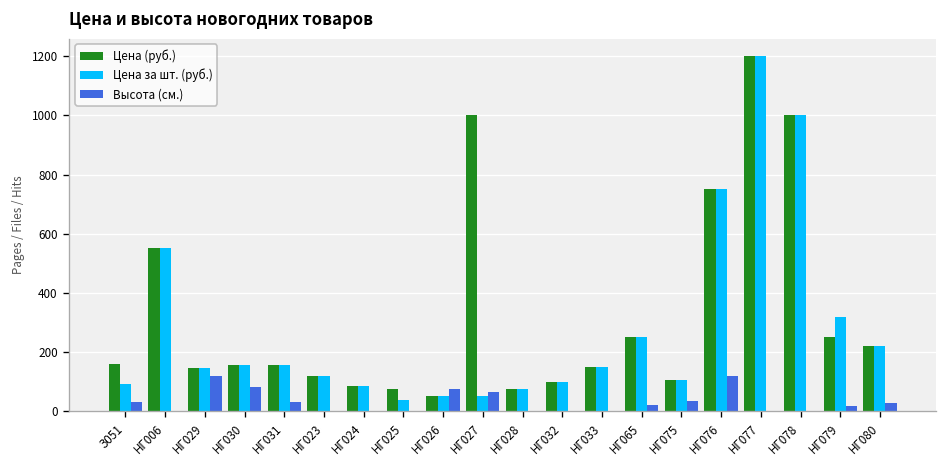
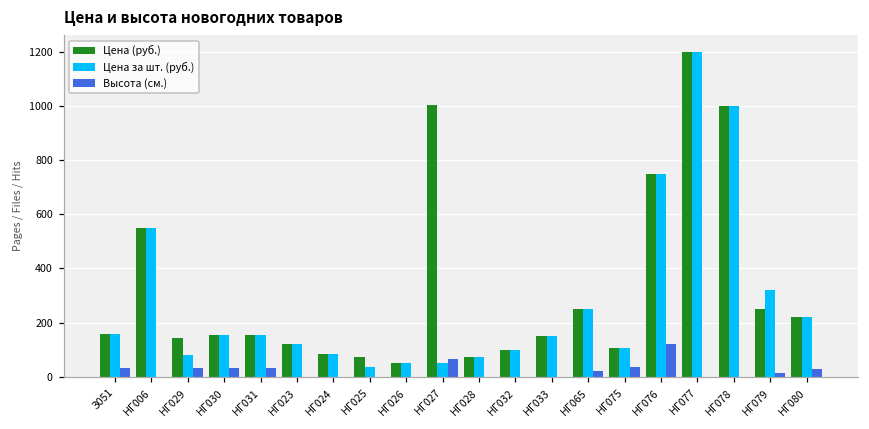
  {
    "Цена (руб.)": {
      "З051": 160,
      "НГ006": 550,
      "НГ029": 150,
      "НГ030": 160,
      "НГ031": 160,
      "НГ023": 120,
      "НГ024": 90,
      "НГ025": 80,
      "НГ026": 50,
      "НГ027": 1000,
      "НГ028": 80,
      "НГ032": 100,
      "НГ033": 150,
      "НГ065": 250,
      "НГ075": 110,
      "НГ076": 750,
      "НГ077": 1200,
      "НГ078": 1000,
      "НГ079": 250,
      "НГ080": 220
    },
    "Цена за шт. (руб.)": {
-     "З051": 90,
+     "З051": 160,
      "НГ006": 550,
-     "НГ029": 150,
+     "НГ029": 80,
      "НГ030": 160,
      "НГ031": 160,
      "НГ023": 120,
      "НГ024": 90,
      "НГ025": 40,
      "НГ026": 50,
      "НГ027": 50,
      "НГ028": 80,
      "НГ032": 100,
      "НГ033": 150,
      "НГ065": 250,
      "НГ075": 110,
      "НГ076": 750,
      "НГ077": 1200,
      "НГ078": 1000,
      "НГ079": 320,
      "НГ080": 220
    },
    "Высота (см.)": {
      "З051": 30,
      "НГ006": 0,
-     "НГ029": 120,
-     "НГ030": 80,
+     "НГ029": 30,
+     "НГ030": 30,
      "НГ031": 30,
      "НГ023": 0,
      "НГ024": 0,
      "НГ025": 0,
-     "НГ026": 70,
+     "НГ026": 0,
      "НГ027": 60,
      "НГ028": 0,
      "НГ032": 0,
      "НГ033": 0,
      "НГ065": 20,
      "НГ075": 40,
      "НГ076": 120,
      "НГ077": 0,
      "НГ078": 0,
      "НГ079": 20,
      "НГ080": 30
    }
  }
